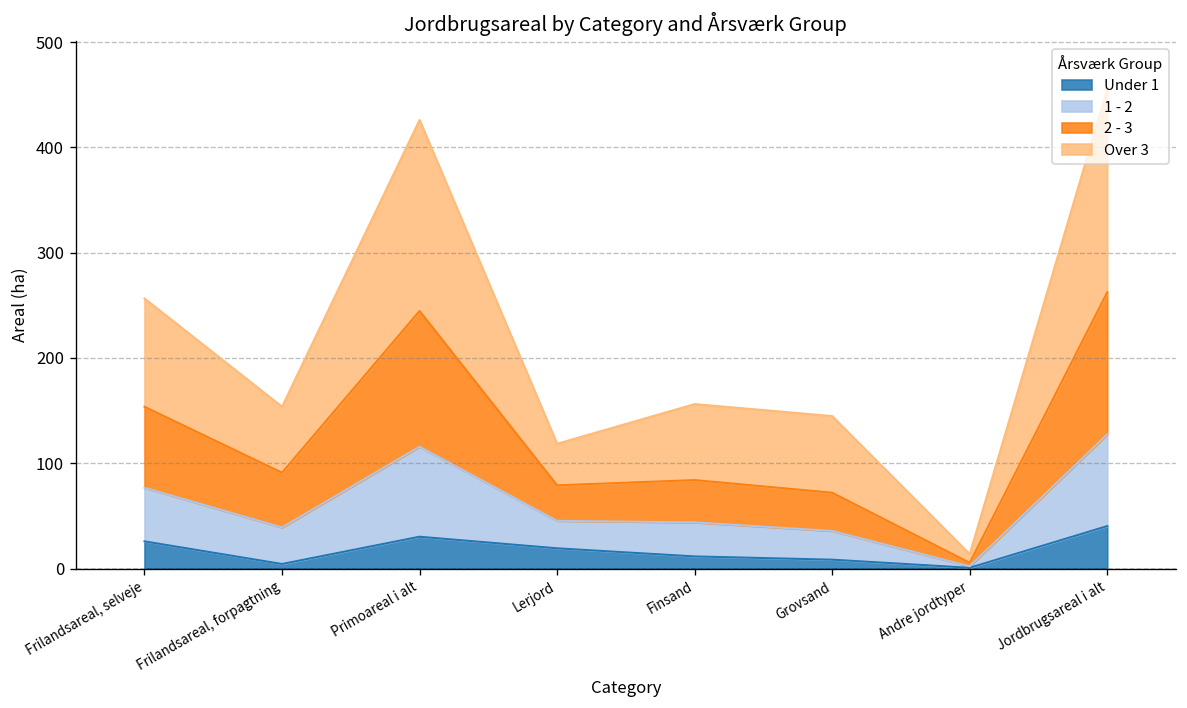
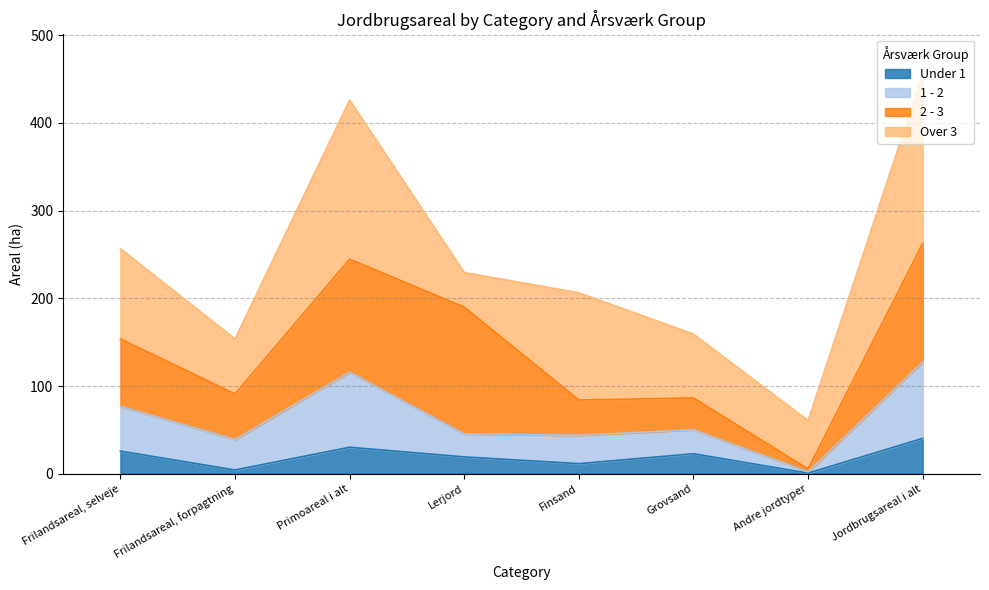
  {
    "Under 1": {
      "Frilandsareal, selveje": 30,
      "Frilandsareal, forpagtning": 0,
      "Primoareal i alt": 30,
      "Lerjord": 20,
      "Finsand": 10,
-     "Grovsand": 10,
+     "Grovsand": 20,
      "Jordbrugsareal i alt": 40
    },
    "1 - 2": {
      "Frilandsareal, selveje": 50,
      "Frilandsareal, forpagtning": 30,
      "Primoareal i alt": 90,
      "Lerjord": 30,
      "Finsand": 30,
      "Grovsand": 30,
      "Jordbrugsareal i alt": 90
    },
    "2 - 3": {
      "Frilandsareal, selveje": 80,
      "Frilandsareal, forpagtning": 50,
      "Primoareal i alt": 130,
-     "Lerjord": 30,
+     "Lerjord": 140,
      "Finsand": 40,
      "Grovsand": 40,
      "Andre jordtyper": 0,
      "Jordbrugsareal i alt": 140
    },
    "Over 3": {
      "Frilandsareal, selveje": 100,
      "Frilandsareal, forpagtning": 60,
      "Primoareal i alt": 180,
      "Lerjord": 40,
-     "Finsand": 70,
+     "Finsand": 120,
      "Grovsand": 70,
-     "Andre jordtyper": 10
+     "Andre jordtyper": 60
    }
  }
